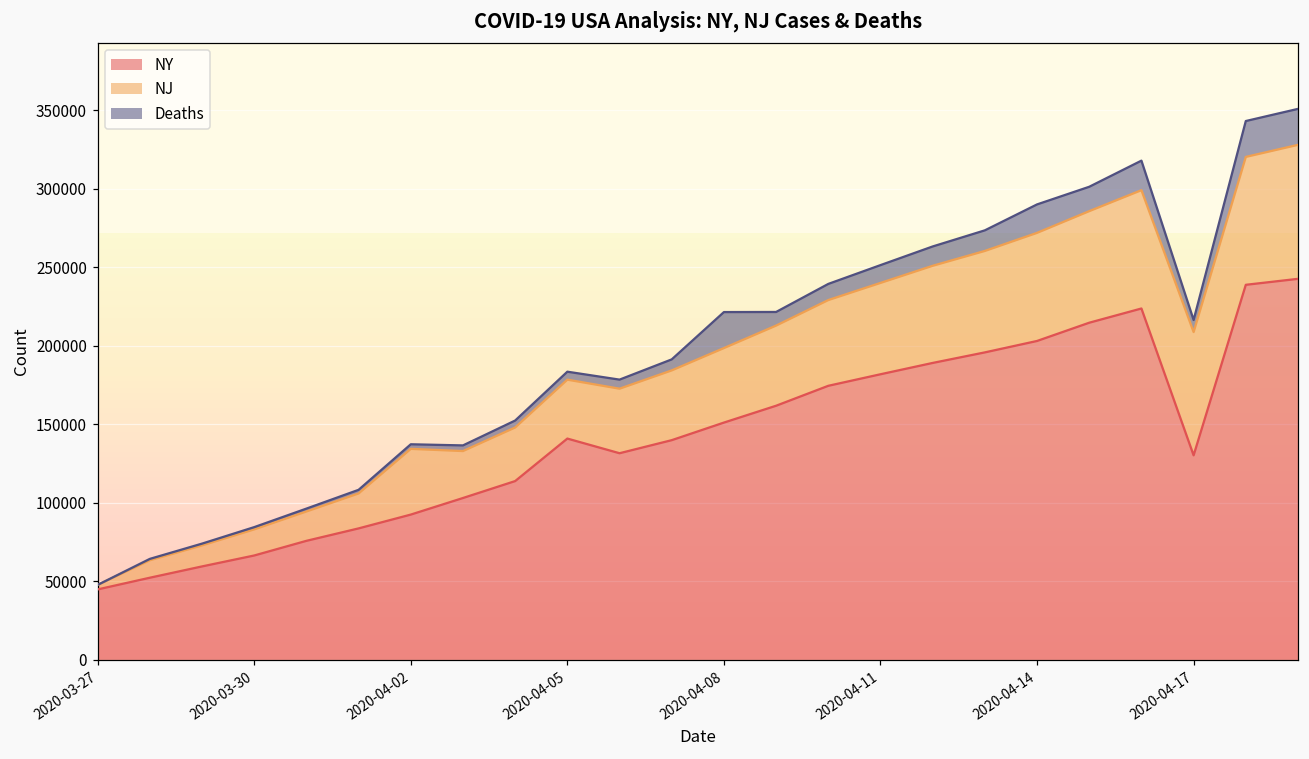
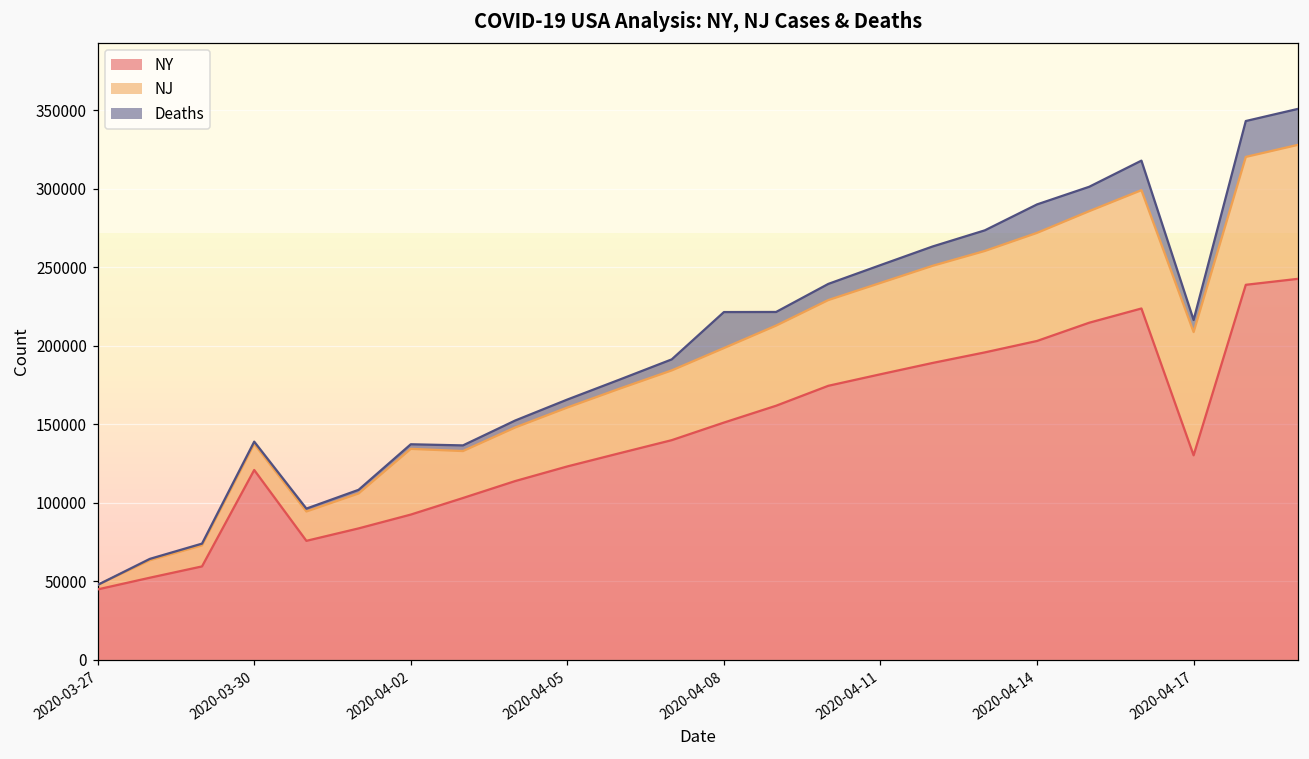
  {
    "NY": {
      "2020-03-27": 45000,
-     "2020-03-30": 66000,
+     "2020-03-30": 121000,
      "2020-04-02": 93000,
-     "2020-04-05": 141000,
+     "2020-04-05": 123000,
      "2020-04-08": 151000,
      "2020-04-11": 182000,
      "2020-04-14": 203000,
      "2020-04-17": 130000
    },
    "NJ": {
      "2020-04-02": 42000,
      "2020-04-05": 38000,
      "2020-04-08": 47000,
      "2020-04-11": 58000,
      "2020-04-14": 69000,
      "2020-04-17": 78000
    },
    "Deaths": {
      "2020-04-02": 3000,
      "2020-04-05": 5000,
      "2020-04-08": 23000,
      "2020-04-11": 11000,
      "2020-04-14": 18000,
      "2020-04-17": 8000
    }
  }
